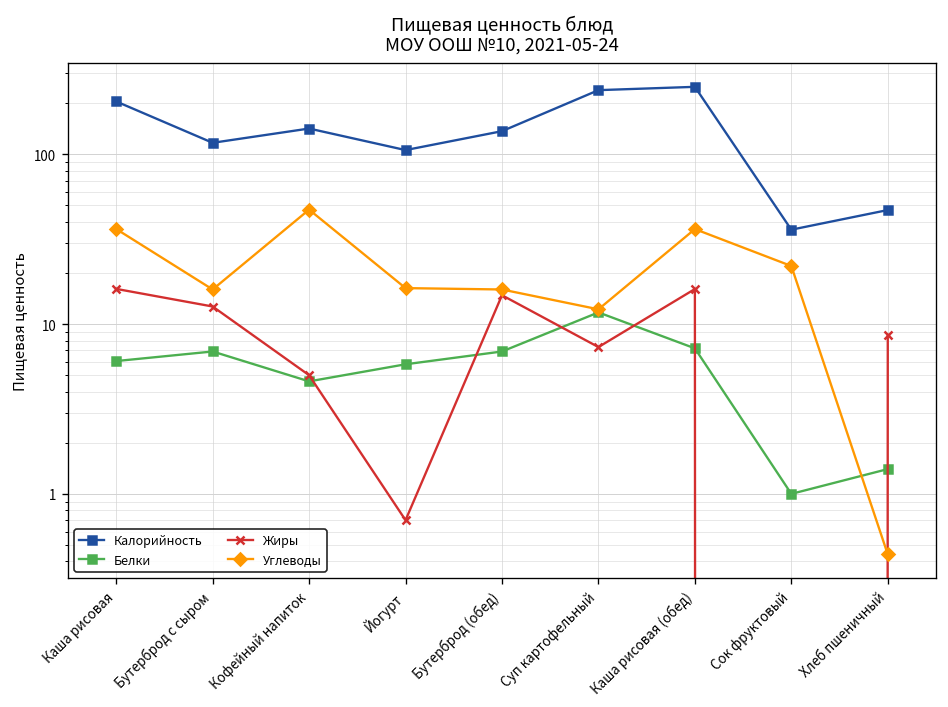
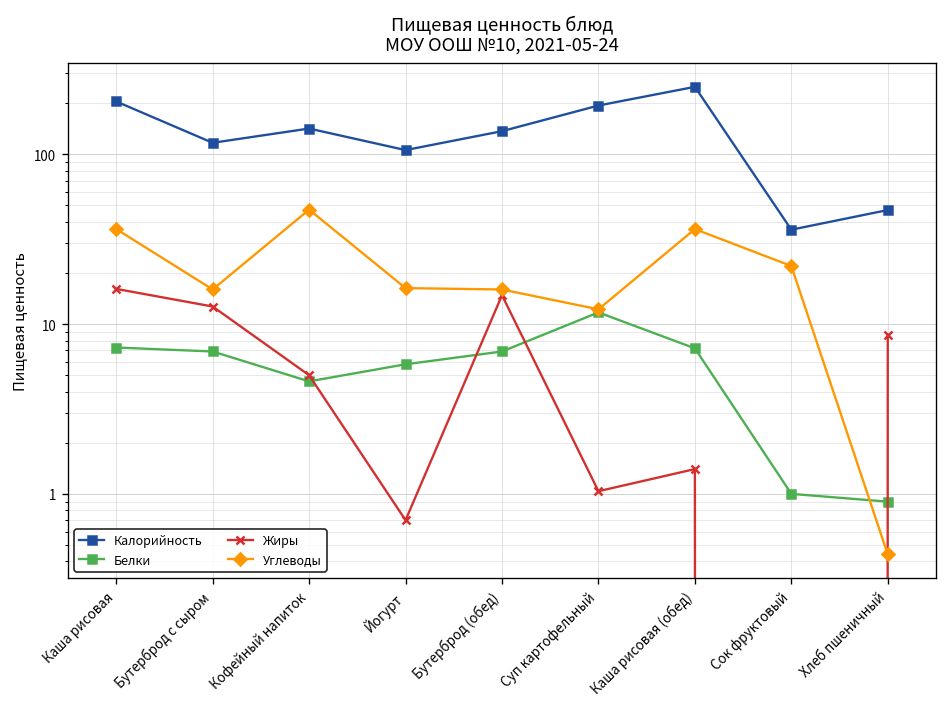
  {
    "Калорийность": {
      "Каша рисовая": 210,
      "Бутерброд с сыром": 120,
      "Кофейный напиток": 140,
      "Йогурт": 110,
      "Бутерброд (обед)": 140,
-     "Суп картофельный": 240,
+     "Суп картофельный": 190,
      "Каша рисовая (обед)": 250,
      "Сок фруктовый": 36,
      "Хлеб пшеничный": 47
    },
    "Белки": {
-     "Каша рисовая": 6.1,
+     "Каша рисовая": 7,
      "Бутерброд с сыром": 7,
      "Кофейный напиток": 4.6,
      "Йогурт": 5.8,
      "Бутерброд (обед)": 7,
      "Суп картофельный": 12,
      "Каша рисовая (обед)": 7,
      "Сок фруктовый": 1.0,
-     "Хлеб пшеничный": 1.4
+     "Хлеб пшеничный": 0.9
    },
    "Жиры": {
      "Каша рисовая": 16,
      "Бутерброд с сыром": 13,
      "Кофейный напиток": 5.0,
      "Йогурт": 0.7,
      "Бутерброд (обед)": 15,
-     "Суп картофельный": 7,
-     "Каша рисовая (обед)": 16,
+     "Суп картофельный": 1.0,
+     "Каша рисовая (обед)": 1.4,
      "Хлеб пшеничный": 9
    },
    "Углеводы": {
      "Каша рисовая": 36,
      "Бутерброд с сыром": 16,
      "Кофейный напиток": 47,
      "Йогурт": 16,
      "Бутерброд (обед)": 16,
      "Суп картофельный": 12,
      "Каша рисовая (обед)": 36,
      "Сок фруктовый": 22,
      "Хлеб пшеничный": 0.44
    }
  }
